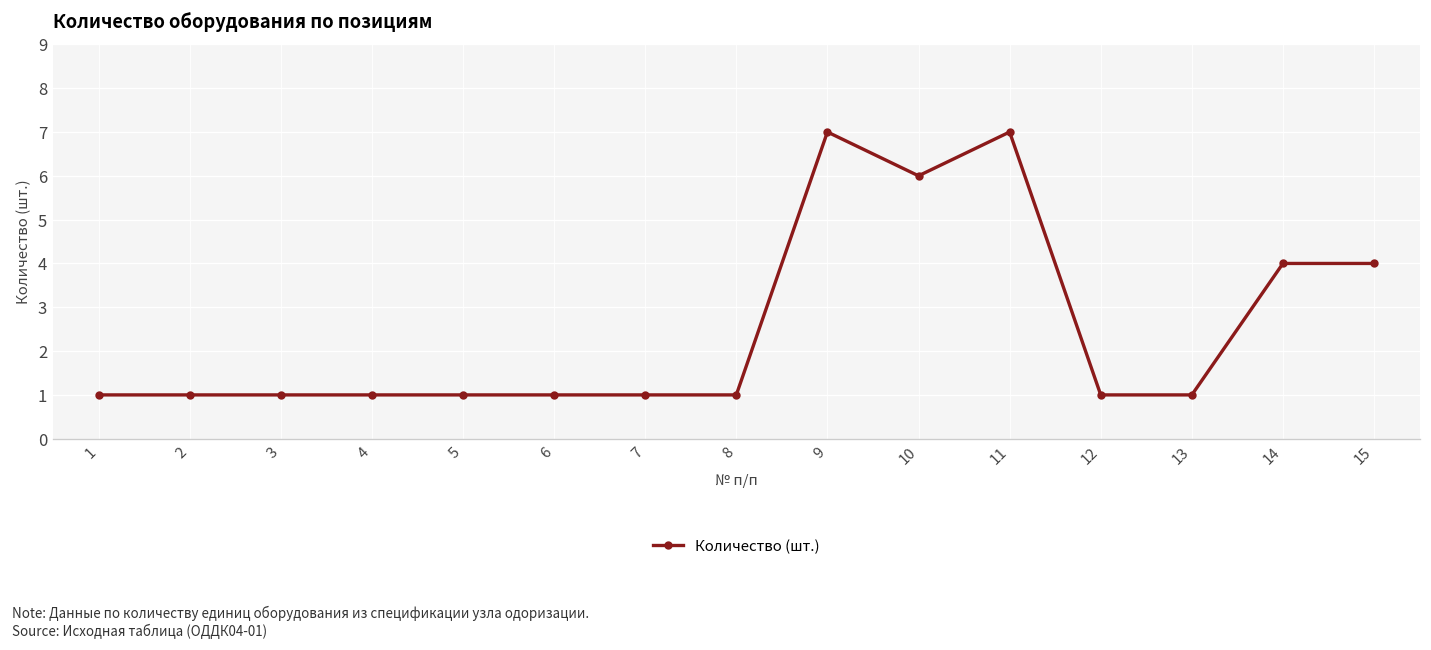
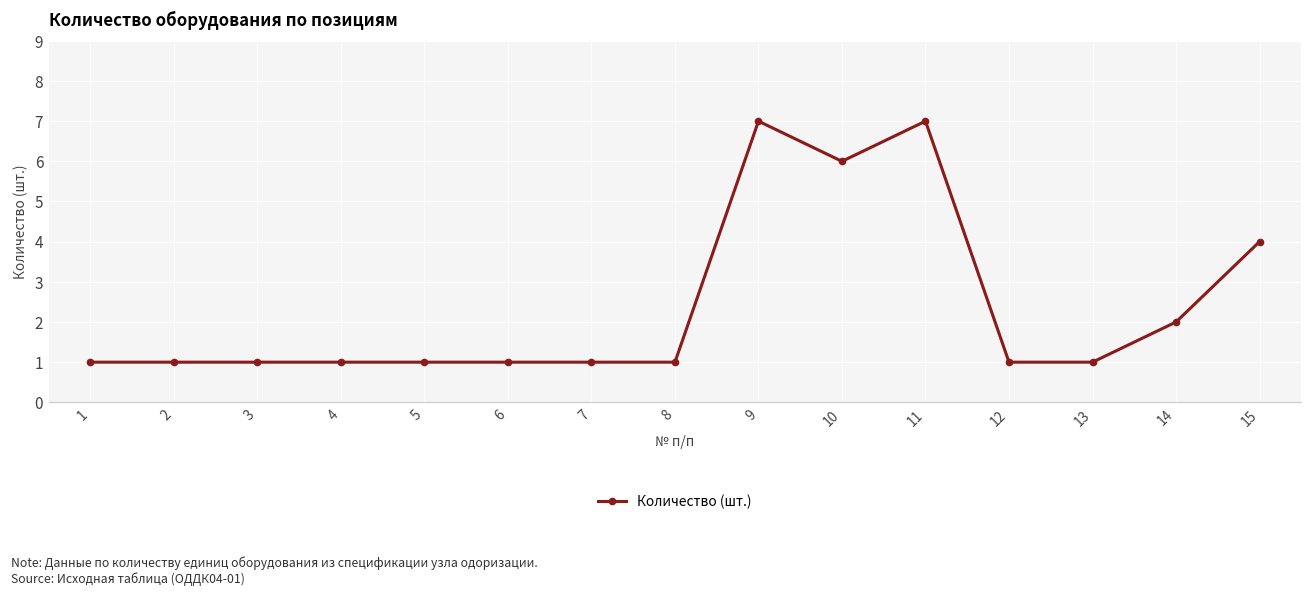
  {
    "1": 1,
    "2": 1,
    "3": 1,
    "4": 1,
    "5": 1,
    "6": 1,
    "7": 1,
    "8": 1,
    "9": 7,
    "10": 6,
    "11": 7,
    "12": 1,
    "13": 1,
-   "14": 4,
+   "14": 2,
    "15": 4
  }
